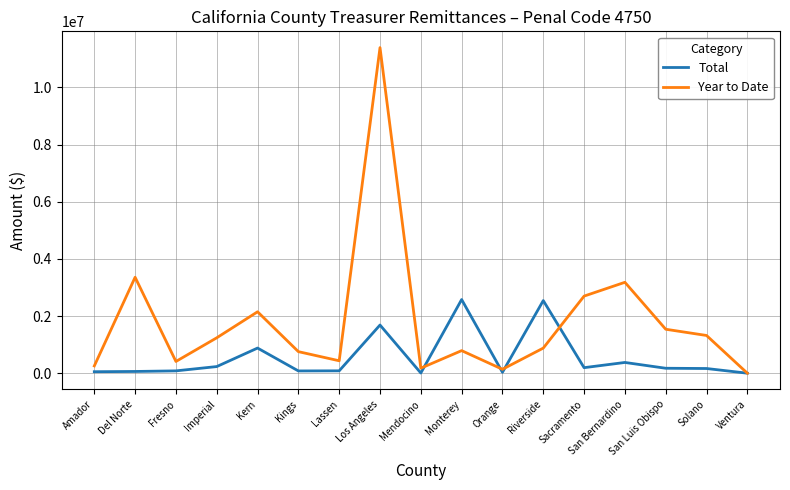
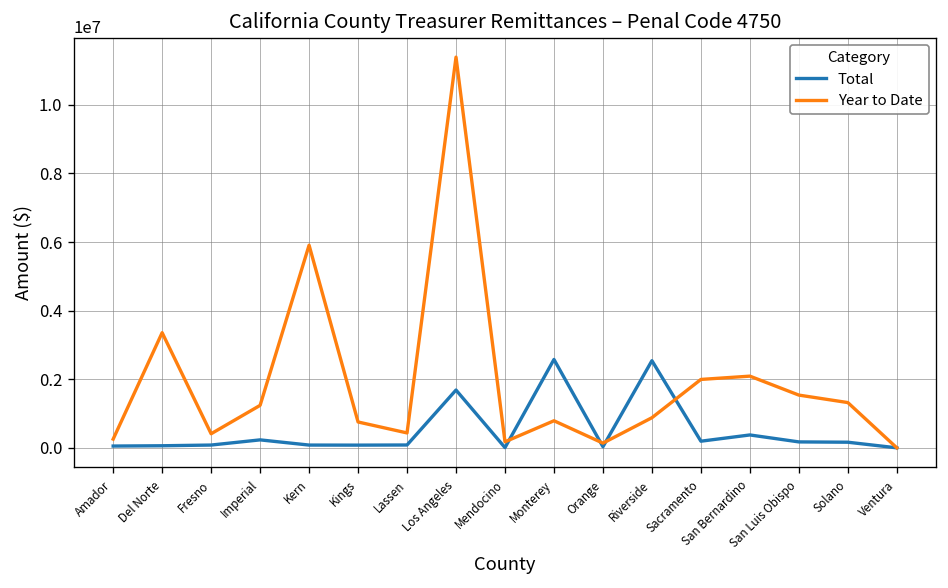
  {
    "Total": {
      "Amador": 100000,
      "Del Norte": 100000,
      "Fresno": 100000,
      "Imperial": 200000,
-     "Kern": 900000,
+     "Kern": 100000,
      "Kings": 100000,
      "Lassen": 100000,
      "Los Angeles": 1700000,
      "Mendocino": 0,
      "Monterey": 2600000,
      "Orange": 0,
      "Riverside": 2500000,
      "Sacramento": 200000,
      "San Bernardino": 400000,
      "San Luis Obispo": 200000,
      "Solano": 200000
    },
    "Year to Date": {
      "Amador": 300000,
      "Del Norte": 3400000,
      "Fresno": 400000,
      "Imperial": 1200000,
-     "Kern": 2100000,
+     "Kern": 5900000,
      "Kings": 800000,
      "Lassen": 400000,
      "Los Angeles": 11400000,
      "Mendocino": 200000,
      "Monterey": 800000,
      "Orange": 100000,
      "Riverside": 900000,
-     "Sacramento": 2700000,
-     "San Bernardino": 3200000,
+     "Sacramento": 2000000,
+     "San Bernardino": 2100000,
      "San Luis Obispo": 1500000,
      "Solano": 1300000
    }
  }
